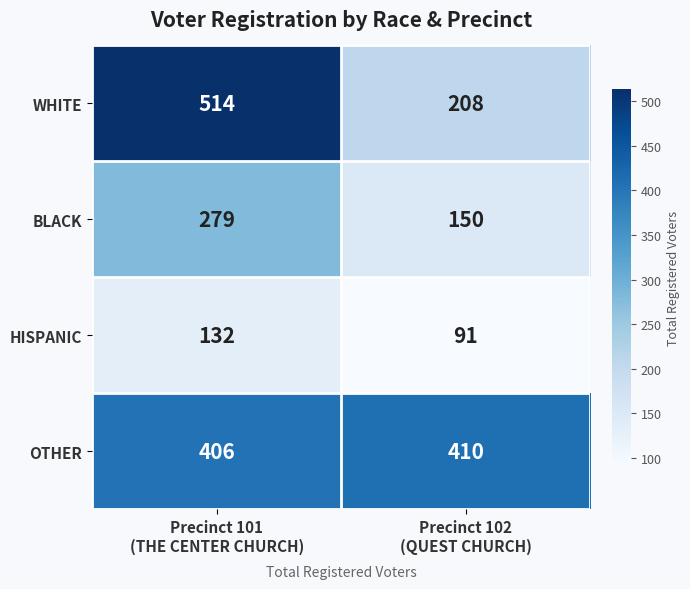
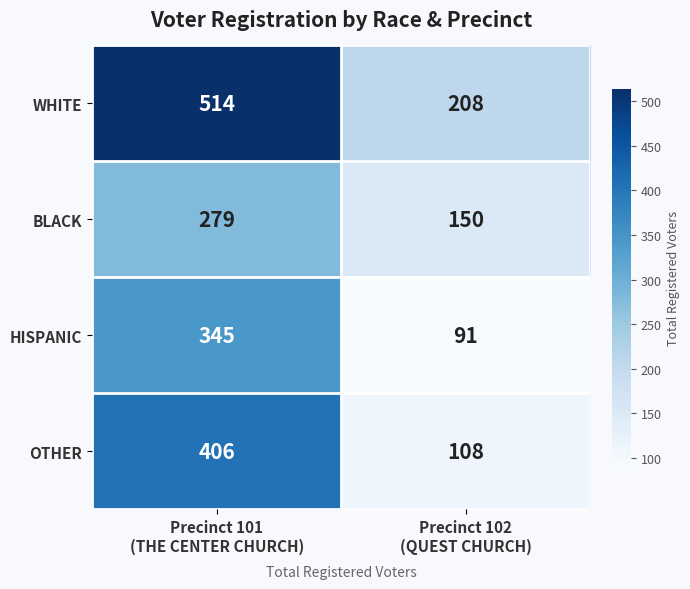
  {
    "WHITE": {
      "Precinct 101 (THE CENTER CHURCH)": 514,
      "Precinct 102 (QUEST CHURCH)": 208
    },
    "BLACK": {
      "Precinct 101 (THE CENTER CHURCH)": 279,
      "Precinct 102 (QUEST CHURCH)": 150
    },
    "HISPANIC": {
-     "Precinct 101 (THE CENTER CHURCH)": 132,
+     "Precinct 101 (THE CENTER CHURCH)": 345,
      "Precinct 102 (QUEST CHURCH)": 91
    },
    "OTHER": {
      "Precinct 101 (THE CENTER CHURCH)": 406,
-     "Precinct 102 (QUEST CHURCH)": 410
+     "Precinct 102 (QUEST CHURCH)": 108
    }
  }
